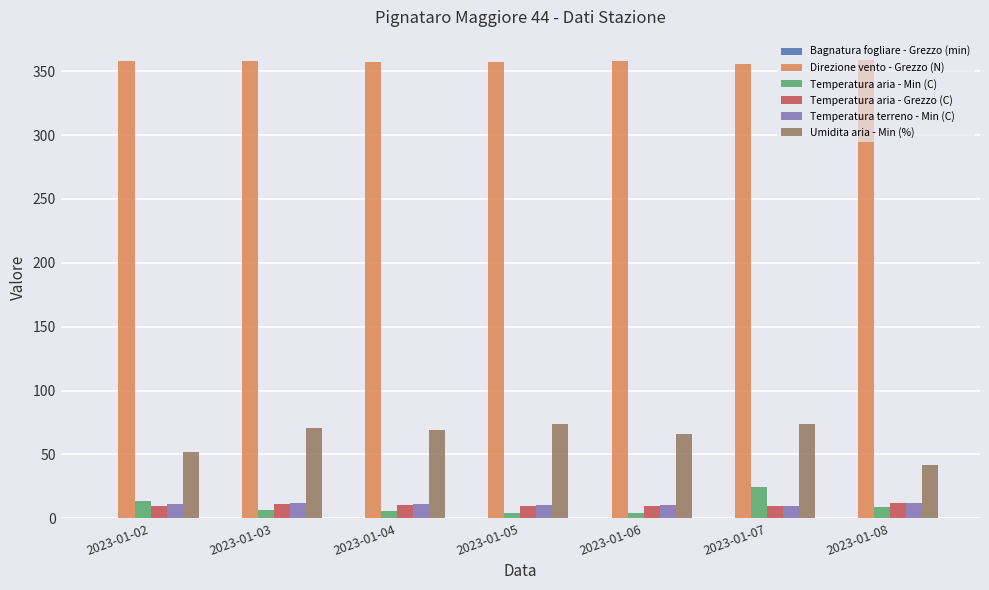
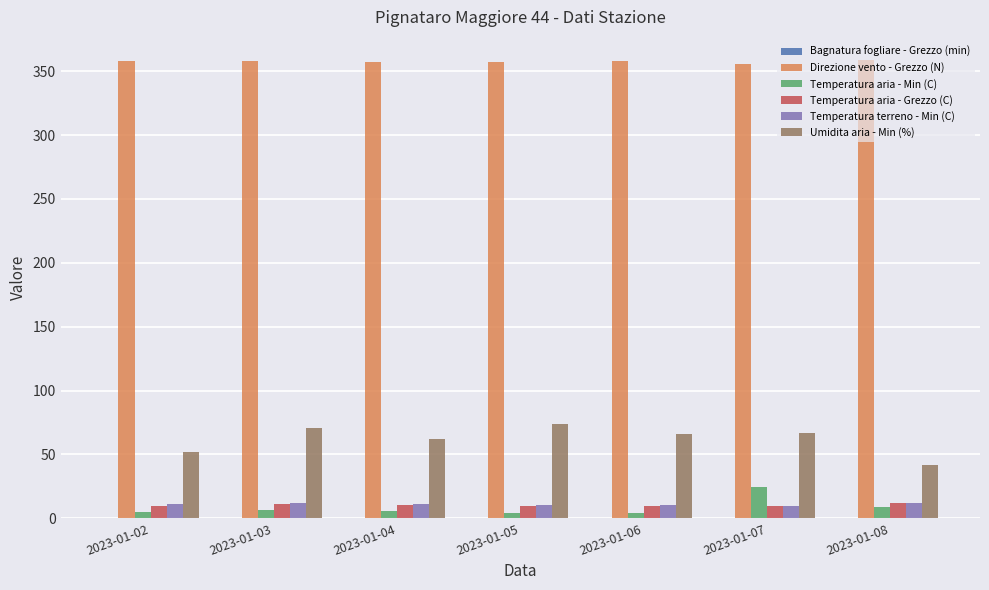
  {
    "Temperatura aria - Min (C)": {
-     "2023-01-02": 13,
+     "2023-01-02": 5,
      "2023-01-03": 7,
      "2023-01-04": 6,
      "2023-01-05": 4,
      "2023-01-06": 4,
      "2023-01-07": 25,
      "2023-01-08": 9
    },
    "Umidita aria - Min (%)": {
      "2023-01-02": 52,
      "2023-01-03": 71,
-     "2023-01-04": 69,
+     "2023-01-04": 62,
      "2023-01-05": 74,
      "2023-01-06": 66,
-     "2023-01-07": 74,
+     "2023-01-07": 67,
      "2023-01-08": 42
    }
  }
